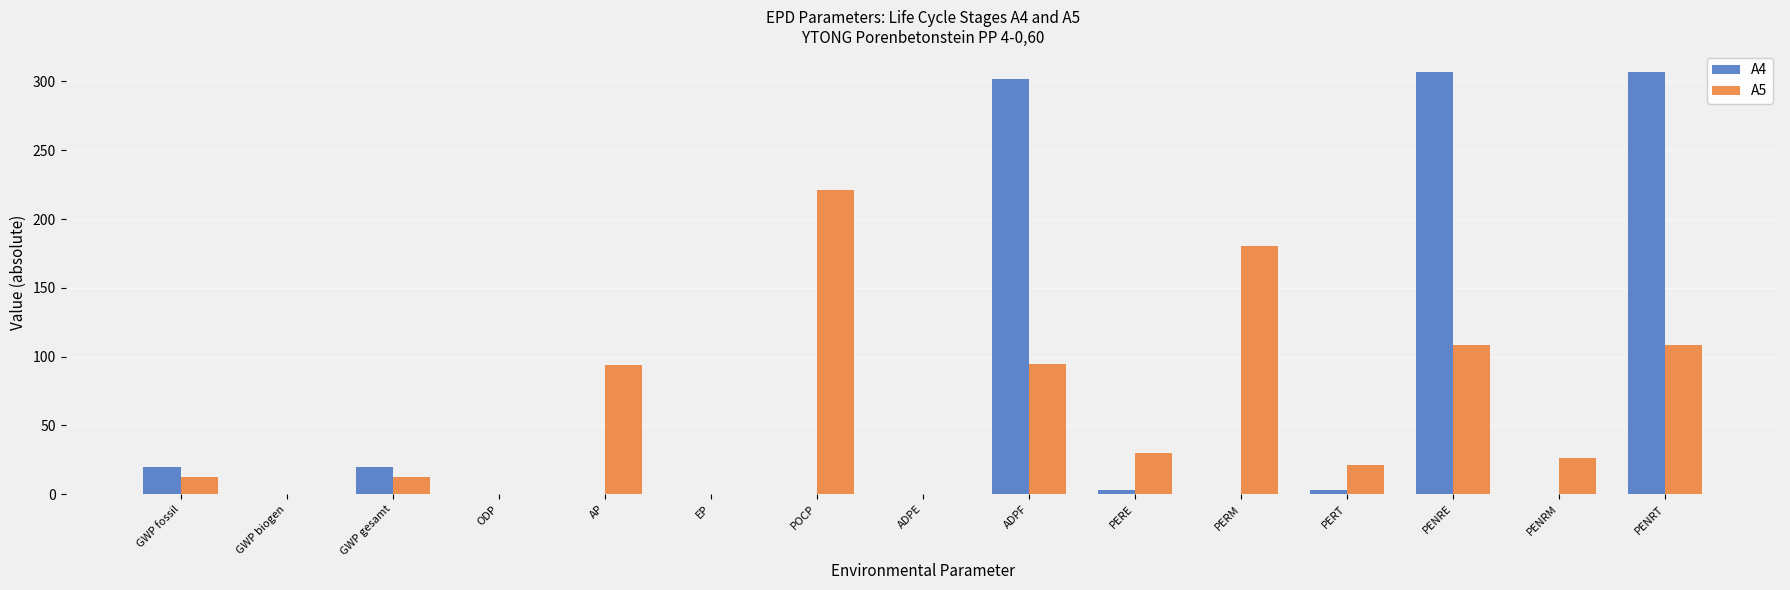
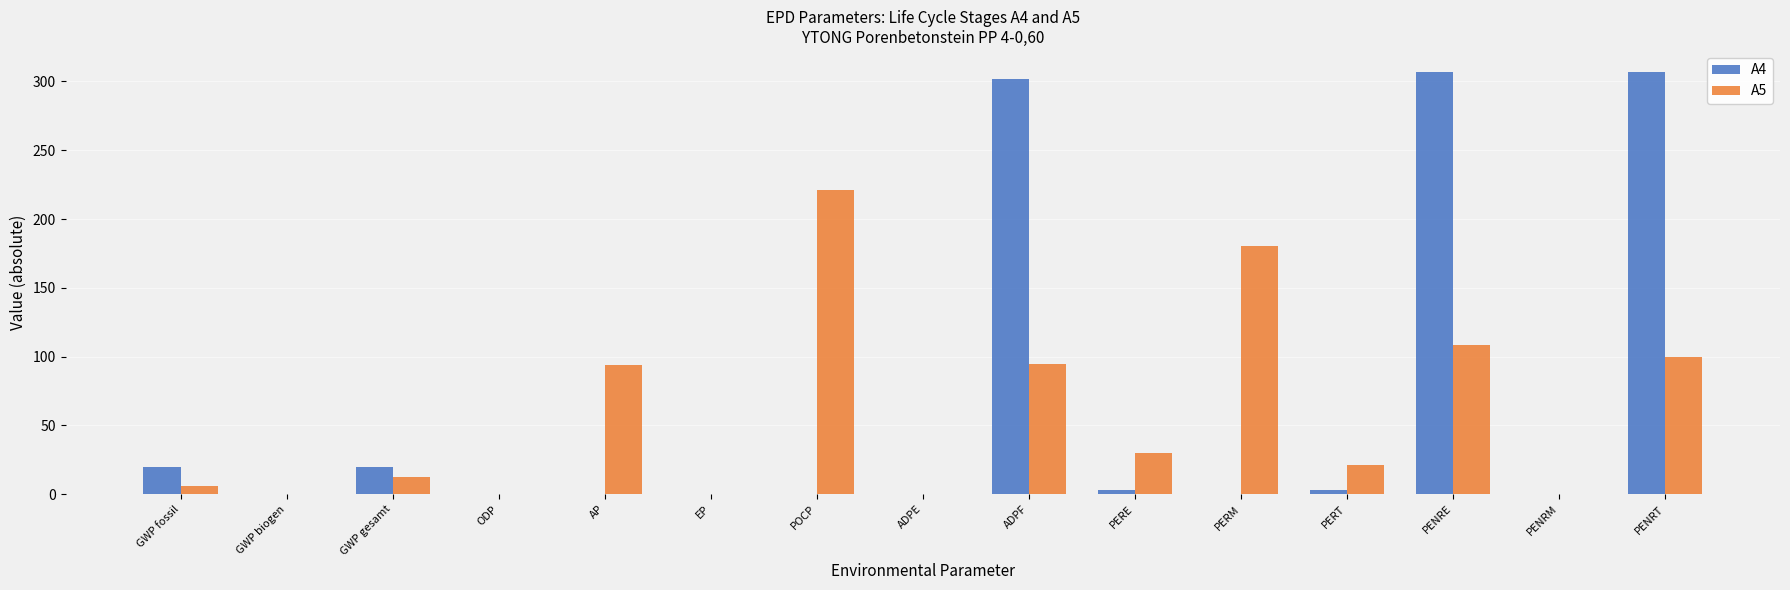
  {
    "A4": {
      "GWP fossil": 20,
      "GWP biogen": 0,
      "GWP gesamt": 20,
      "ADPF": 302,
      "PERE": 3,
      "PERM": 0,
      "PERT": 3,
      "PENRE": 307,
      "PENRM": 0,
      "PENRT": 307
    },
    "A5": {
-     "GWP fossil": 12,
+     "GWP fossil": 6,
      "GWP biogen": 0,
      "GWP gesamt": 12,
      "AP": 94,
      "POCP": 221,
      "ADPF": 95,
      "PERE": 30,
      "PERM": 180,
      "PERT": 21,
      "PENRE": 108,
-     "PENRM": 26,
-     "PENRT": 108
+     "PENRM": 0,
+     "PENRT": 100
    }
  }
